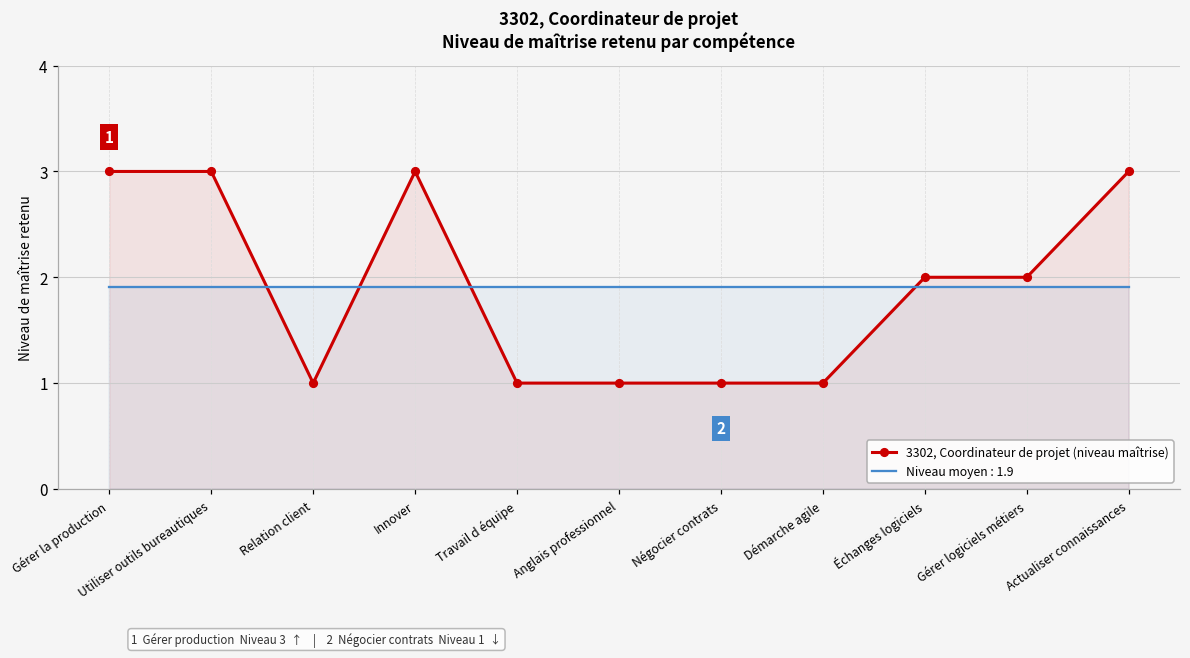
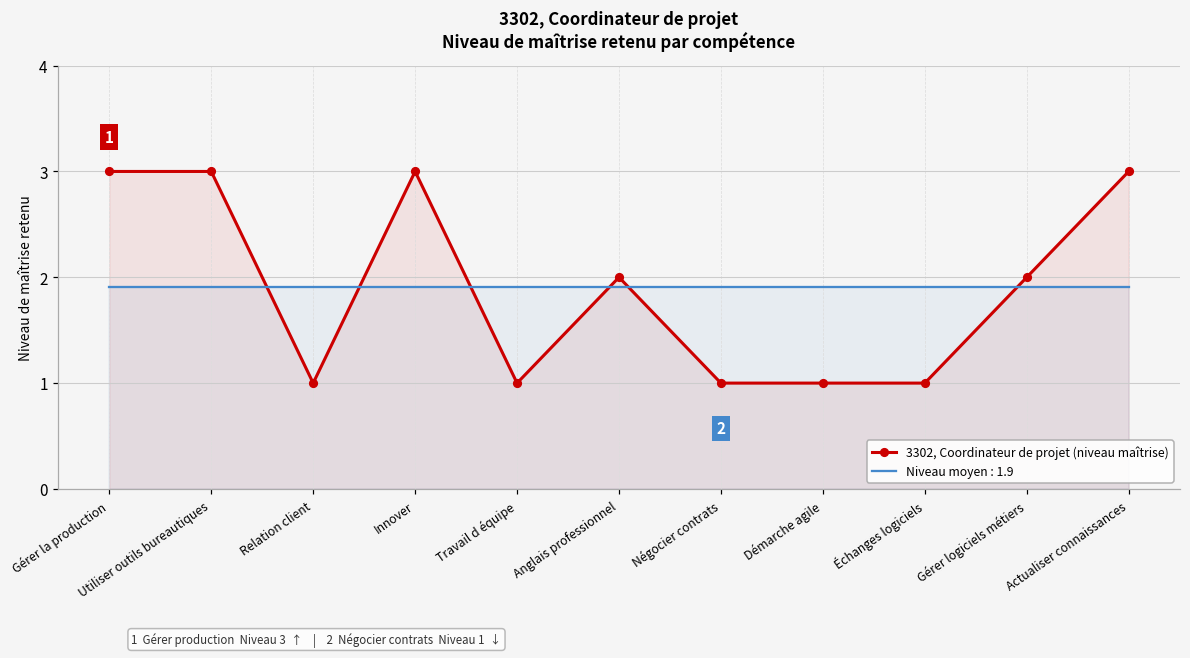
  {
    "3302, Coordinateur de projet (niveau maîtrise)": {
      "Utiliser outils bureautiques": 3,
      "Relation client": 1,
      "Innover": 3,
      "Travail d équipe": 1,
-     "Anglais professionnel": 1,
+     "Anglais professionnel": 2,
      "Négocier contrats": 1,
      "Démarche agile": 1,
-     "Échanges logiciels": 2,
+     "Échanges logiciels": 1,
      "Gérer logiciels métiers": 2,
      "Actualiser connaissances": 3
    },
    "Niveau moyen : 1.9": {
      "Gérer la production": 1.9,
      "Utiliser outils bureautiques": 1.9,
      "Relation client": 1.9,
      "Innover": 1.9,
      "Travail d équipe": 1.9,
      "Anglais professionnel": 1.9,
      "Négocier contrats": 1.9,
      "Démarche agile": 1.9,
      "Échanges logiciels": 1.9,
      "Gérer logiciels métiers": 1.9,
      "Actualiser connaissances": 1.9
    }
  }
